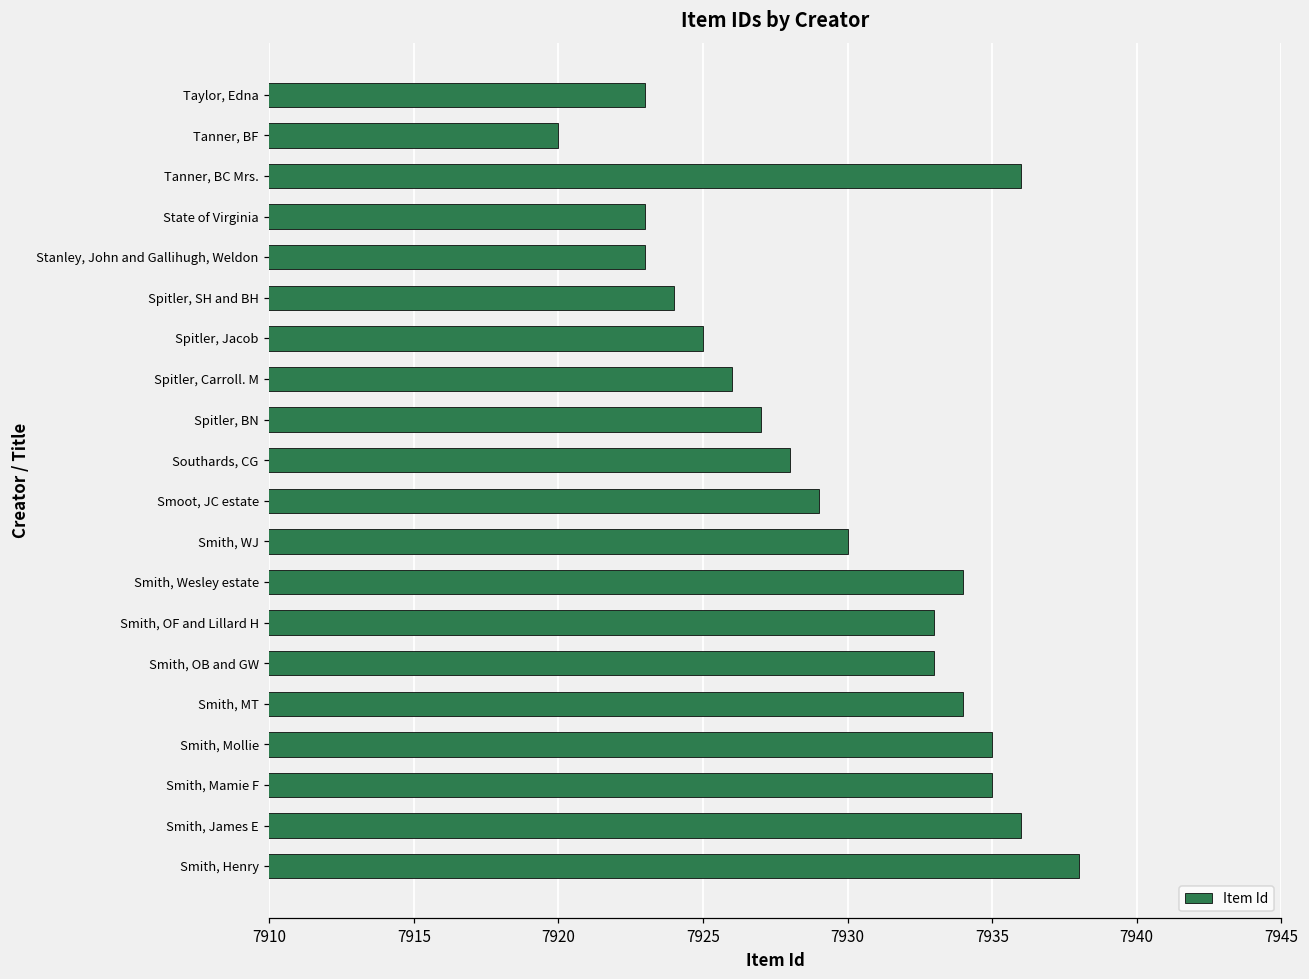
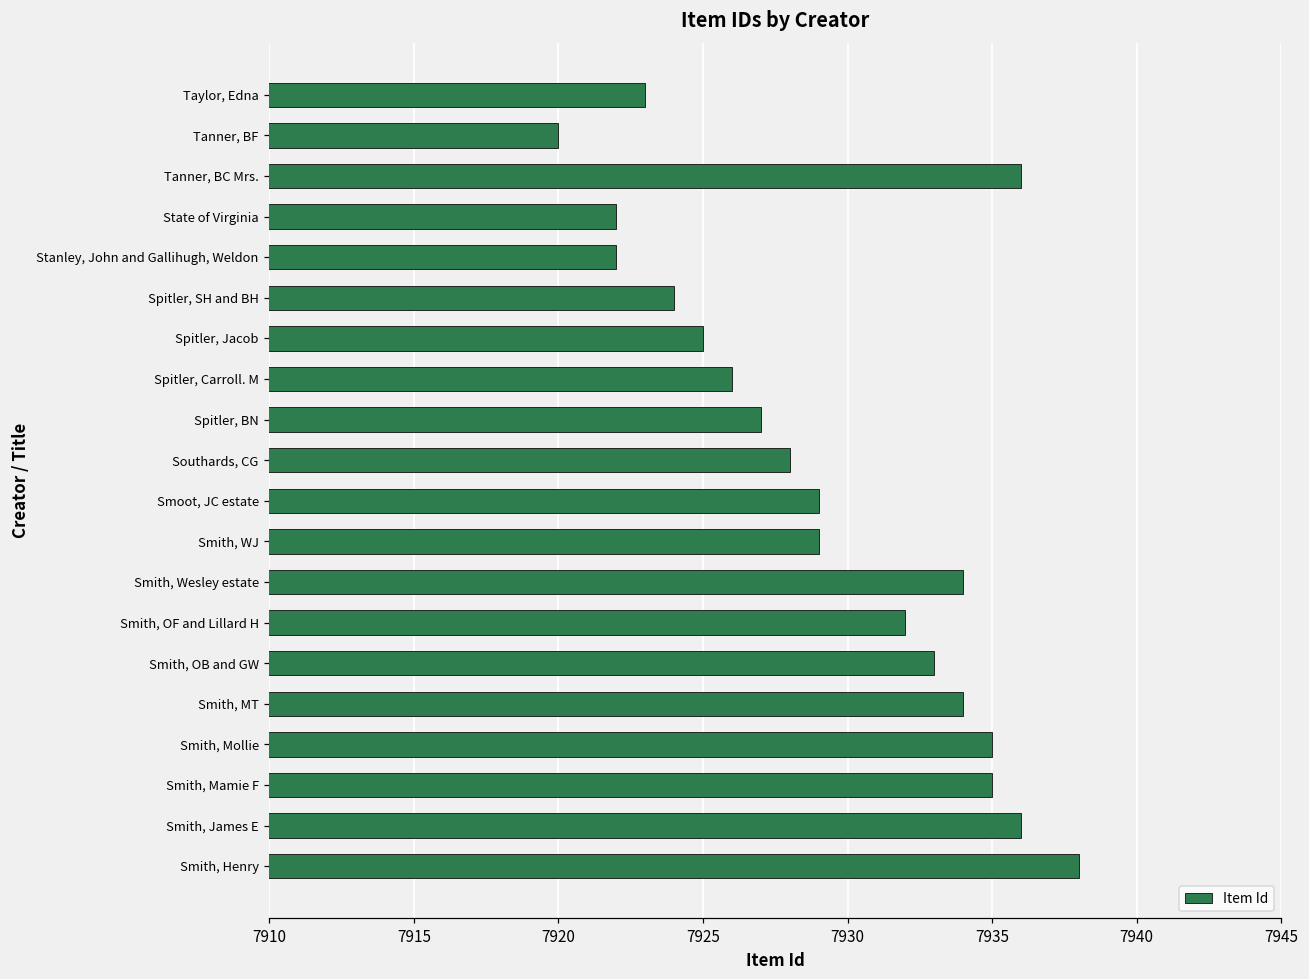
  {
    "Taylor, Edna": 7923,
    "Tanner, BF": 7920,
    "Tanner, BC Mrs.": 7936,
-   "State of Virginia": 7923,
-   "Stanley, John and Gallihugh, Weldon": 7923,
+   "State of Virginia": 7922,
+   "Stanley, John and Gallihugh, Weldon": 7922,
    "Spitler, SH and BH": 7924,
    "Spitler, Jacob": 7925,
    "Spitler, Carroll. M": 7926,
    "Spitler, BN": 7927,
    "Southards, CG": 7928,
    "Smoot, JC estate": 7929,
-   "Smith, WJ": 7930,
+   "Smith, WJ": 7929,
    "Smith, Wesley estate": 7934,
-   "Smith, OF and Lillard H": 7933,
+   "Smith, OF and Lillard H": 7932,
    "Smith, OB and GW": 7933,
    "Smith, MT": 7934,
    "Smith, Mollie": 7935,
    "Smith, Mamie F": 7935,
    "Smith, James E": 7936,
    "Smith, Henry": 7938
  }
